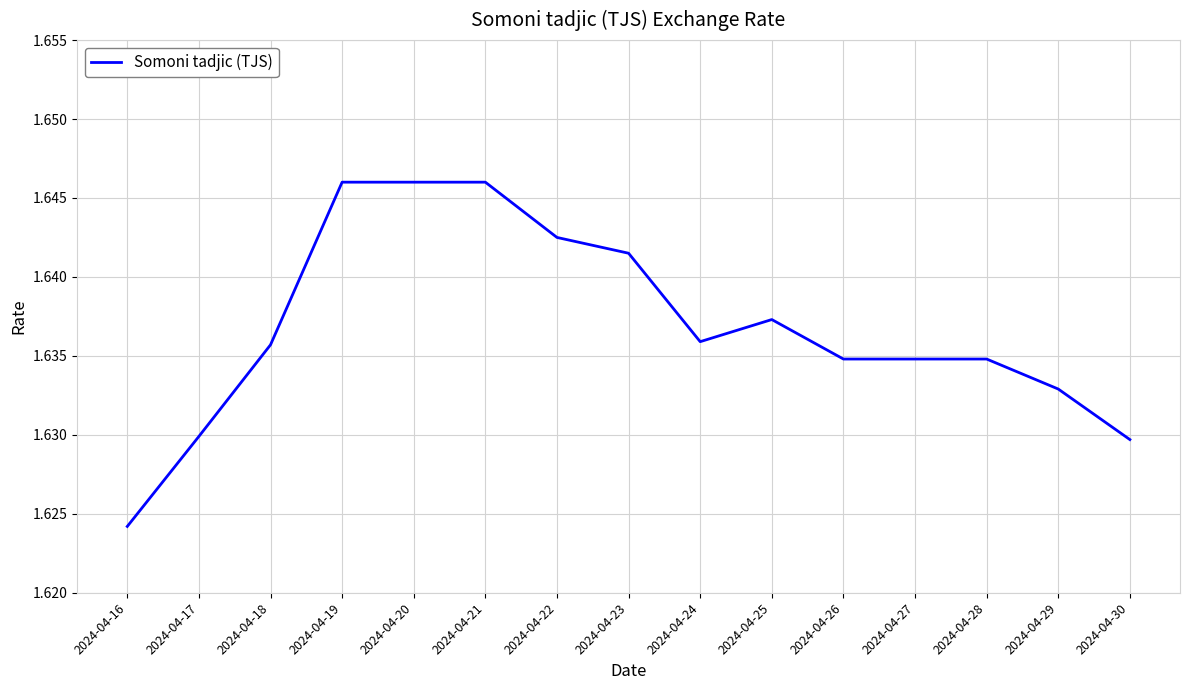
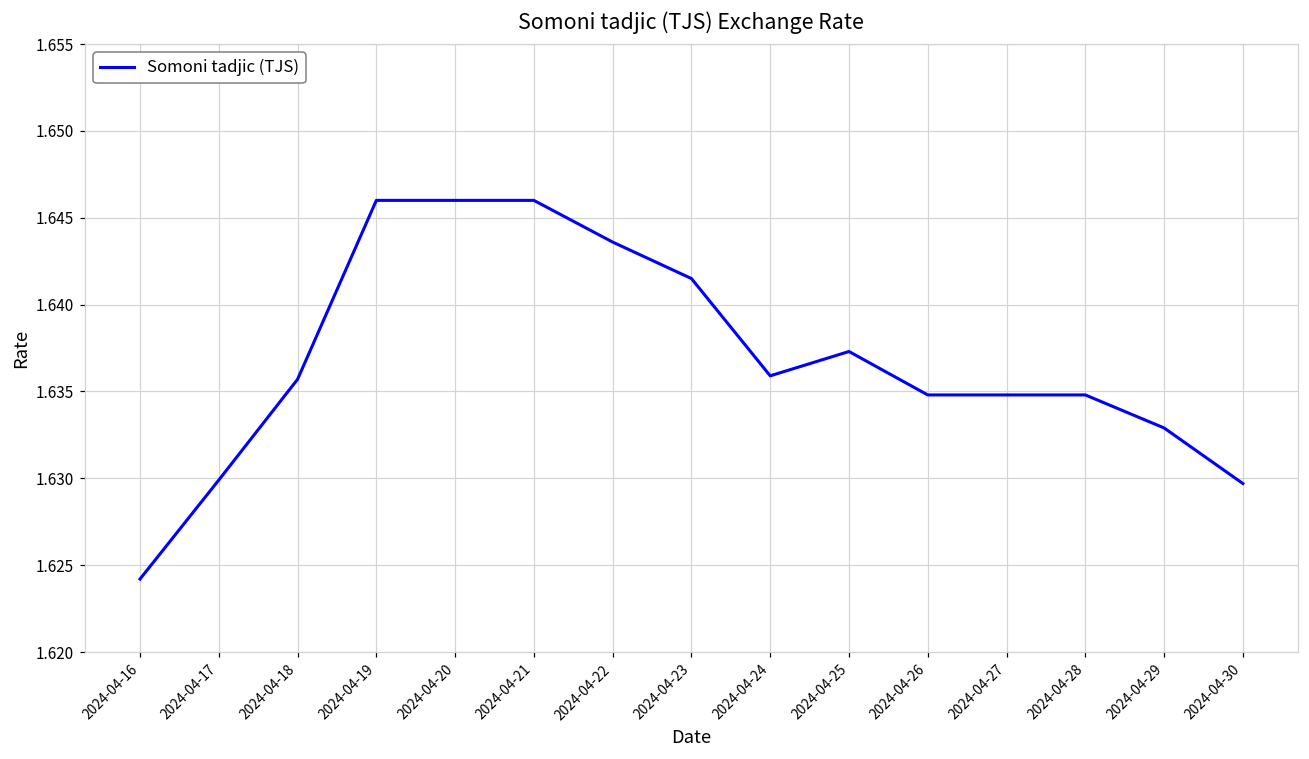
  {
    "2024-04-16": 1.6242,
    "2024-04-17": 1.6299,
    "2024-04-18": 1.6357,
    "2024-04-19": 1.6460,
    "2024-04-20": 1.6460,
    "2024-04-21": 1.6460,
-   "2024-04-22": 1.6425,
+   "2024-04-22": 1.6436,
    "2024-04-23": 1.6415,
    "2024-04-24": 1.6359,
    "2024-04-25": 1.6373,
    "2024-04-26": 1.6348,
    "2024-04-27": 1.6348,
    "2024-04-28": 1.6348,
    "2024-04-29": 1.6329,
    "2024-04-30": 1.6297
  }
